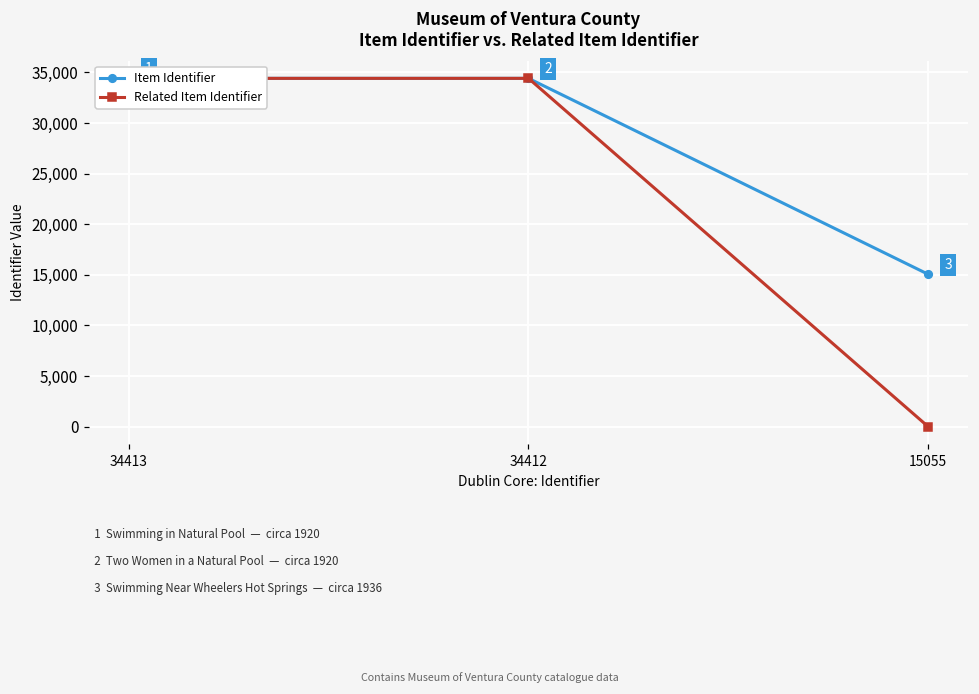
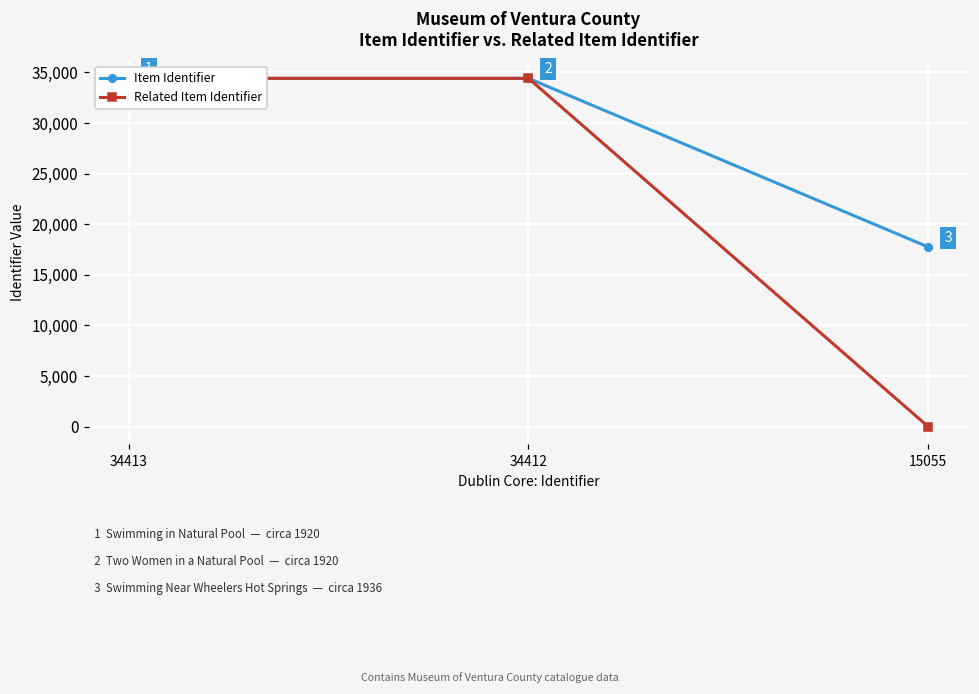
  {
    "Item Identifier": {
-     "15055": "15,000"
+     "15055": "18,000"
    },
    "Related Item Identifier": {
      "15055": "0"
    }
  }
